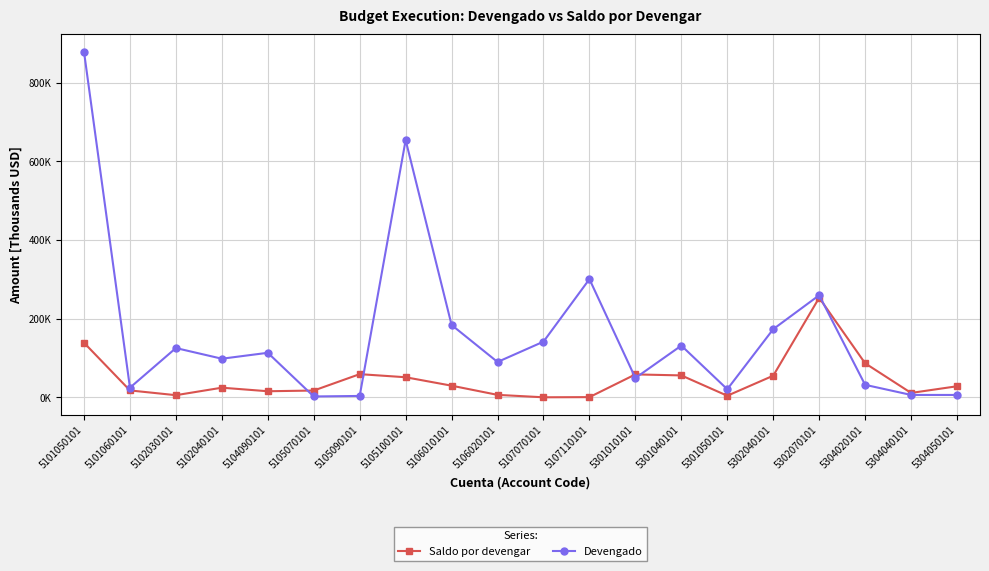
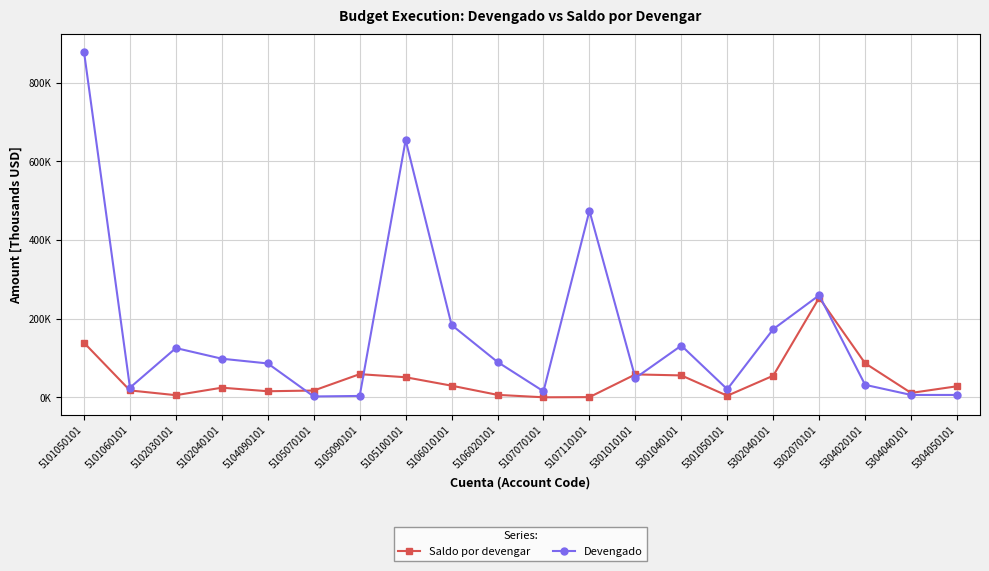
  {
    "Saldo por devengar": {
      "5101050101": 140000,
      "5101060101": 20000,
      "5102030101": 10000,
      "5102040101": 20000,
      "5104090101": 20000,
      "5105070101": 20000,
      "5105090101": 60000,
      "5105100101": 50000,
      "5106010101": 30000,
      "5106020101": 10000,
      "5107070101": 0,
      "5107110101": 0,
      "5301010101": 60000,
      "5301040101": 60000,
      "5301050101": 0,
      "5302040101": 60000,
      "5304020101": 90000,
      "5304050101": 30000
    },
    "Devengado": {
      "5101050101": 880000,
      "5101060101": 20000,
      "5102030101": 130000,
      "5102040101": 100000,
-     "5104090101": 110000,
+     "5104090101": 90000,
      "5105070101": 0,
      "5105090101": 0,
      "5105100101": 650000,
      "5106010101": 180000,
      "5106020101": 90000,
-     "5107070101": 140000,
-     "5107110101": 300000,
+     "5107070101": 20000,
+     "5107110101": 470000,
      "5301010101": 50000,
      "5301040101": 130000,
      "5301050101": 20000,
      "5302040101": 170000,
      "5304020101": 30000,
      "5304050101": 10000
    }
  }
